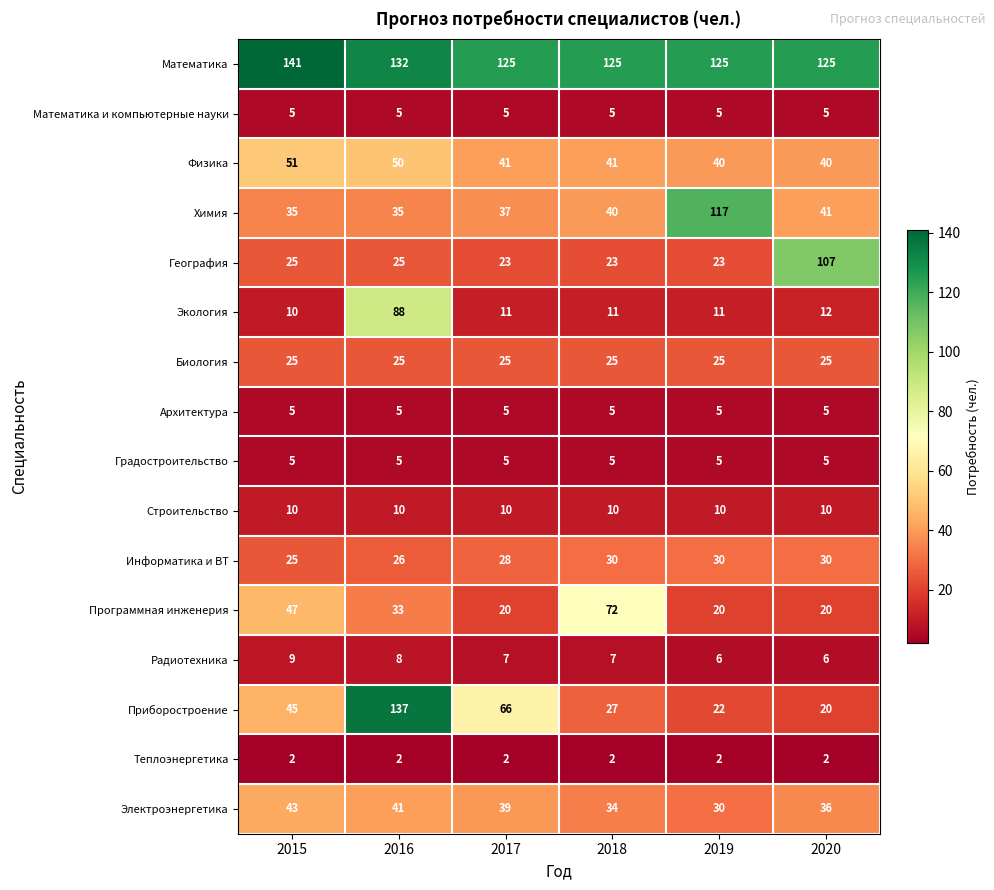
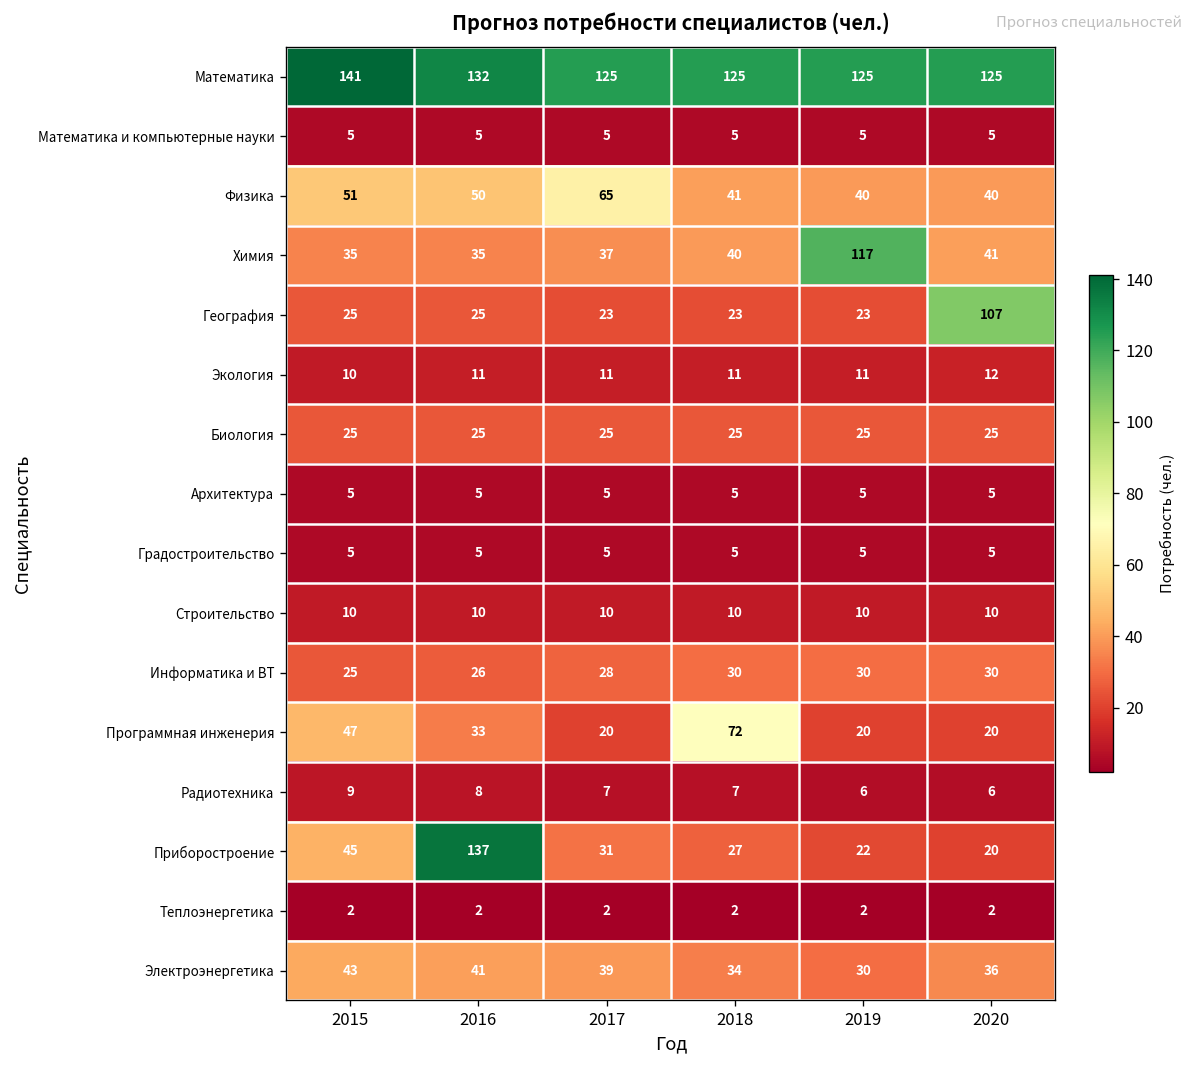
  {
    "Математика": {
      "2015": 141,
      "2016": 132,
      "2017": 125,
      "2018": 125,
      "2019": 125,
      "2020": 125
    },
    "Математика и компьютерные науки": {
      "2015": 5,
      "2016": 5,
      "2017": 5,
      "2018": 5,
      "2019": 5,
      "2020": 5
    },
    "Физика": {
      "2015": 51,
      "2016": 50,
-     "2017": 41,
+     "2017": 65,
      "2018": 41,
      "2019": 40,
      "2020": 40
    },
    "Химия": {
      "2015": 35,
      "2016": 35,
      "2017": 37,
      "2018": 40,
      "2019": 117,
      "2020": 41
    },
    "География": {
      "2015": 25,
      "2016": 25,
      "2017": 23,
      "2018": 23,
      "2019": 23,
      "2020": 107
    },
    "Экология": {
      "2015": 10,
-     "2016": 88,
+     "2016": 11,
      "2017": 11,
      "2018": 11,
      "2019": 11,
      "2020": 12
    },
    "Биология": {
      "2015": 25,
      "2016": 25,
      "2017": 25,
      "2018": 25,
      "2019": 25,
      "2020": 25
    },
    "Архитектура": {
      "2015": 5,
      "2016": 5,
      "2017": 5,
      "2018": 5,
      "2019": 5,
      "2020": 5
    },
    "Градостроительство": {
      "2015": 5,
      "2016": 5,
      "2017": 5,
      "2018": 5,
      "2019": 5,
      "2020": 5
    },
    "Строительство": {
      "2015": 10,
      "2016": 10,
      "2017": 10,
      "2018": 10,
      "2019": 10,
      "2020": 10
    },
    "Информатика и ВТ": {
      "2015": 25,
      "2016": 26,
      "2017": 28,
      "2018": 30,
      "2019": 30,
      "2020": 30
    },
    "Программная инженерия": {
      "2015": 47,
      "2016": 33,
      "2017": 20,
      "2018": 72,
      "2019": 20,
      "2020": 20
    },
    "Радиотехника": {
      "2015": 9,
      "2016": 8,
      "2017": 7,
      "2018": 7,
      "2019": 6,
      "2020": 6
    },
    "Приборостроение": {
      "2015": 45,
      "2016": 137,
-     "2017": 66,
+     "2017": 31,
      "2018": 27,
      "2019": 22,
      "2020": 20
    },
    "Теплоэнергетика": {
      "2015": 2,
      "2016": 2,
      "2017": 2,
      "2018": 2,
      "2019": 2,
      "2020": 2
    },
    "Электроэнергетика": {
      "2015": 43,
      "2016": 41,
      "2017": 39,
      "2018": 34,
      "2019": 30,
      "2020": 36
    }
  }
